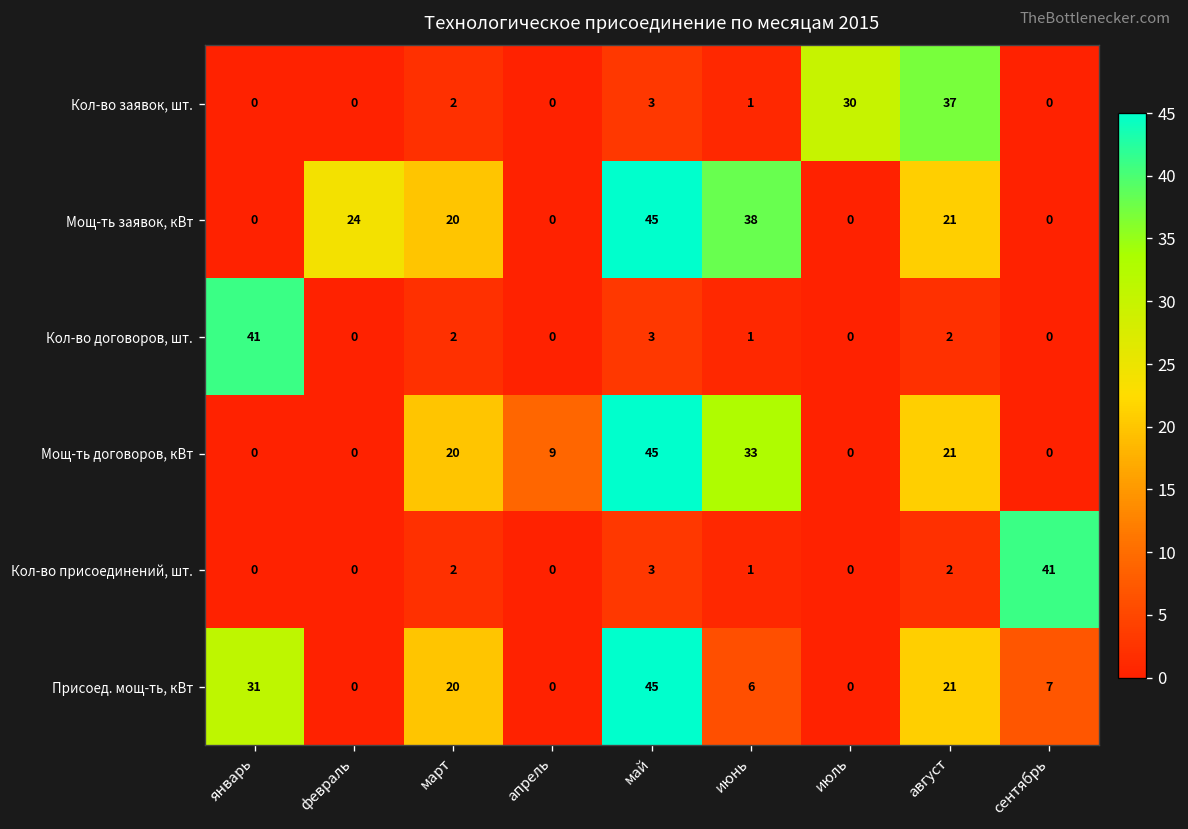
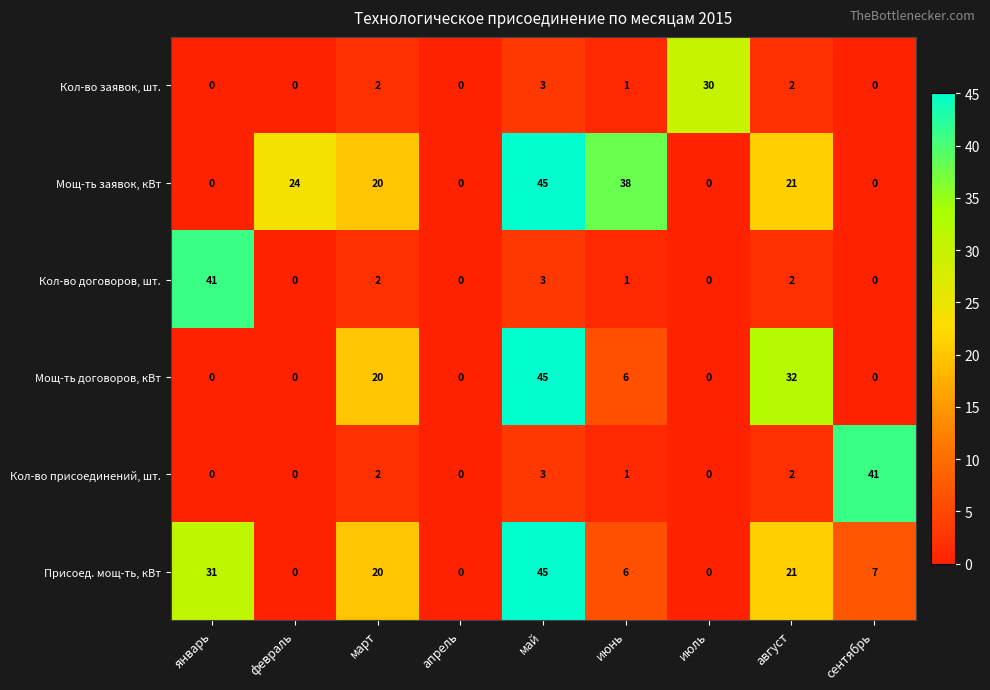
  {
    "Кол-во заявок, шт.": {
      "январь": 0,
      "февраль": 0,
      "март": 2,
      "апрель": 0,
      "май": 3,
      "июнь": 1,
      "июль": 30,
-     "август": 37,
+     "август": 2,
      "сентябрь": 0
    },
    "Мощ-ть заявок, кВт": {
      "январь": 0,
      "февраль": 24,
      "март": 20,
      "апрель": 0,
      "май": 45,
      "июнь": 38,
      "июль": 0,
      "август": 21,
      "сентябрь": 0
    },
    "Кол-во договоров, шт.": {
      "январь": 41,
      "февраль": 0,
      "март": 2,
      "апрель": 0,
      "май": 3,
      "июнь": 1,
      "июль": 0,
      "август": 2,
      "сентябрь": 0
    },
    "Мощ-ть договоров, кВт": {
      "январь": 0,
      "февраль": 0,
      "март": 20,
-     "апрель": 9,
+     "апрель": 0,
      "май": 45,
-     "июнь": 33,
+     "июнь": 6,
      "июль": 0,
-     "август": 21,
+     "август": 32,
      "сентябрь": 0
    },
    "Кол-во присоединений, шт.": {
      "январь": 0,
      "февраль": 0,
      "март": 2,
      "апрель": 0,
      "май": 3,
      "июнь": 1,
      "июль": 0,
      "август": 2,
      "сентябрь": 41
    },
    "Присоед. мощ-ть, кВт": {
      "январь": 31,
      "февраль": 0,
      "март": 20,
      "апрель": 0,
      "май": 45,
      "июнь": 6,
      "июль": 0,
      "август": 21,
      "сентябрь": 7
    }
  }
